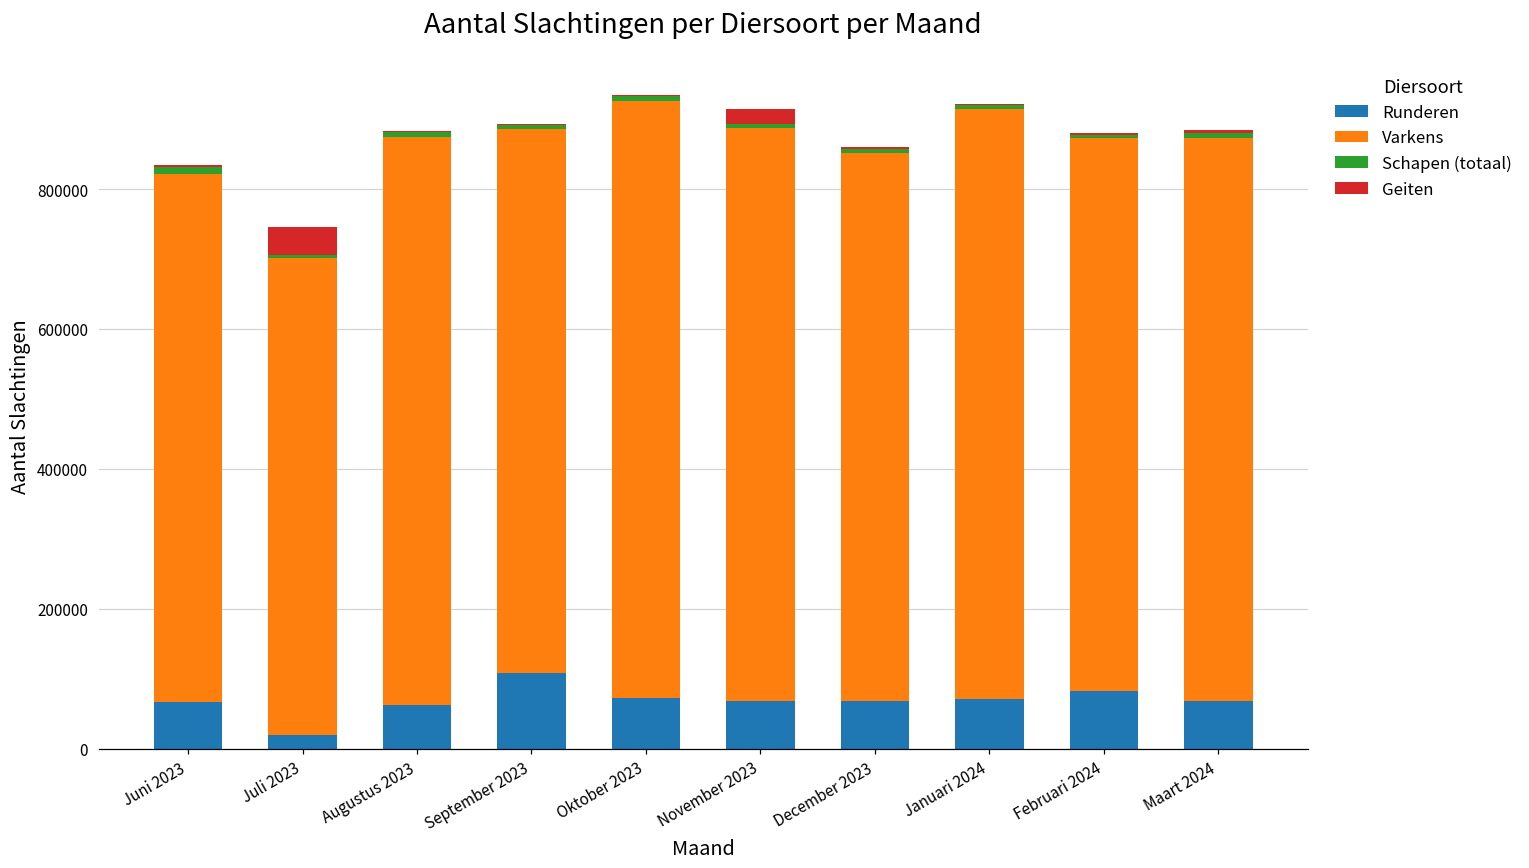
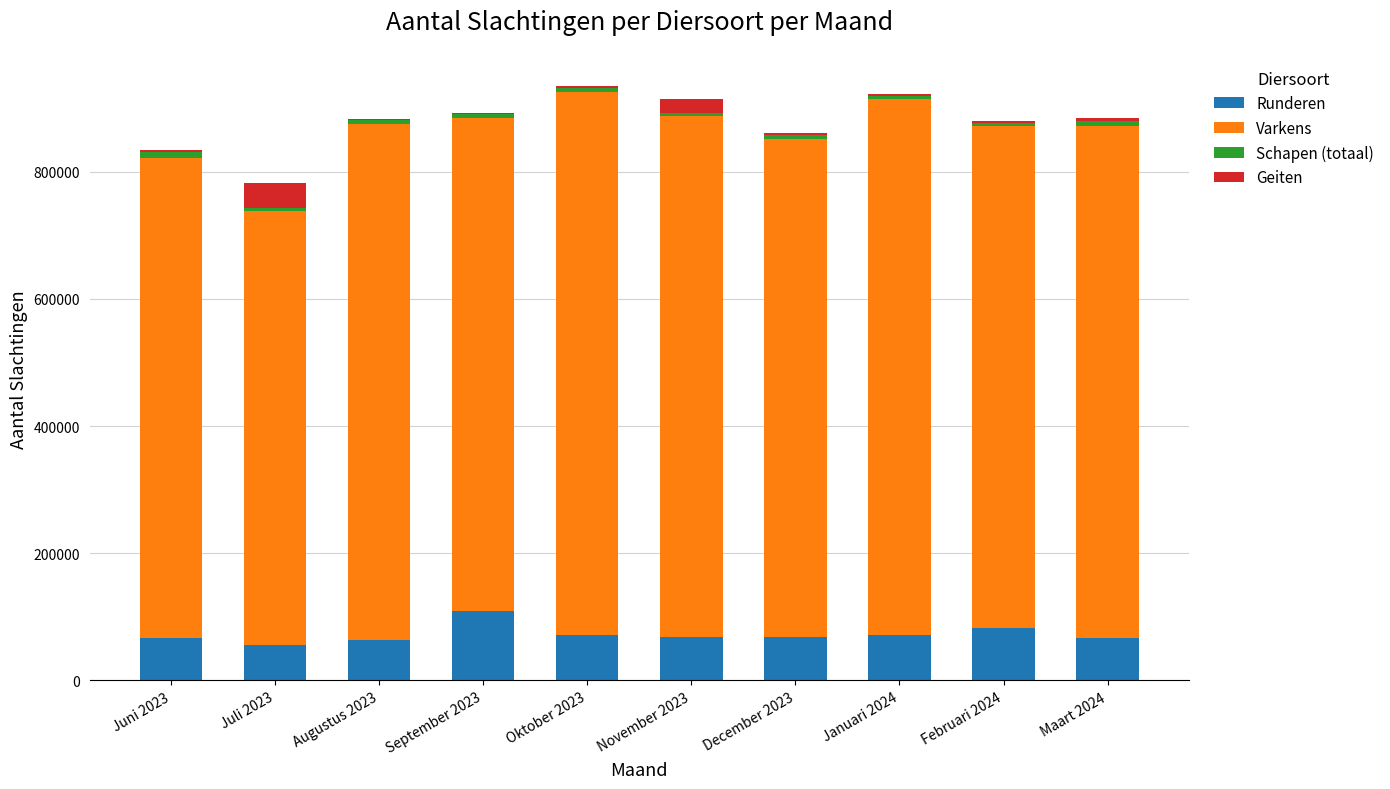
  {
    "Runderen": {
      "Juni 2023": 70000,
-     "Juli 2023": 20000,
+     "Juli 2023": 60000,
      "Augustus 2023": 60000,
      "September 2023": 110000,
      "Oktober 2023": 70000,
      "November 2023": 70000,
      "December 2023": 70000,
      "Januari 2024": 70000,
      "Februari 2024": 80000,
      "Maart 2024": 70000
    },
    "Varkens": {
      "Juni 2023": 750000,
      "Juli 2023": 680000,
      "Augustus 2023": 810000,
      "September 2023": 780000,
      "Oktober 2023": 850000,
      "November 2023": 820000,
      "December 2023": 780000,
      "Januari 2024": 840000,
      "Februari 2024": 790000,
      "Maart 2024": 800000
    },
    "Schapen (totaal)": {
      "Juni 2023": 10000,
      "Juli 2023": 10000,
      "Augustus 2023": 10000,
      "September 2023": 10000,
      "Oktober 2023": 10000,
      "November 2023": 10000,
      "December 2023": 10000,
      "Januari 2024": 10000,
      "Februari 2024": 0,
      "Maart 2024": 10000
    },
    "Geiten": {
      "Juli 2023": 40000,
      "November 2023": 20000,
      "Maart 2024": 0
    }
  }
